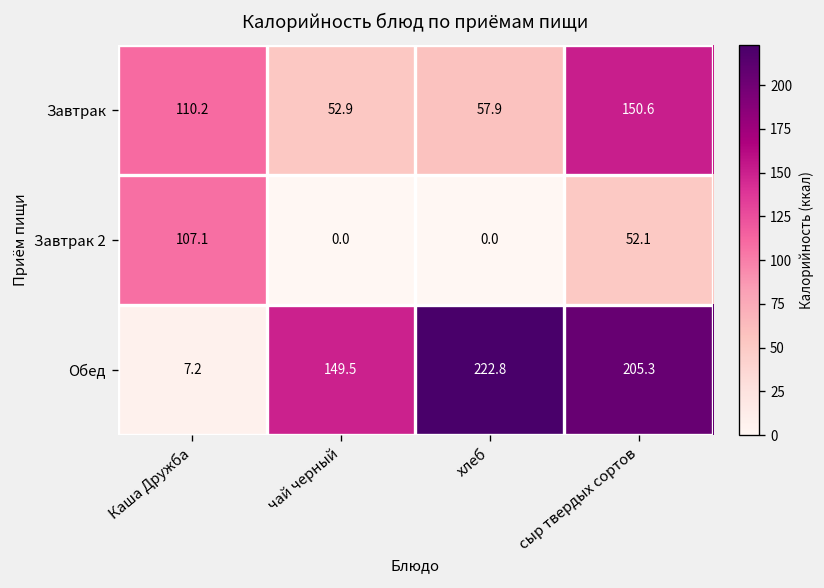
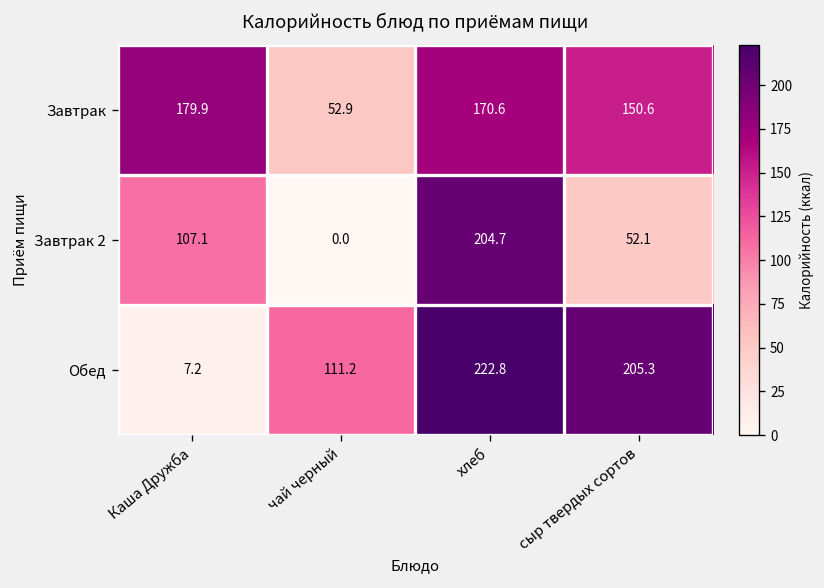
  {
    "Завтрак": {
-     "Каша Дружба": 110.2,
+     "Каша Дружба": 179.9,
      "чай черный": 52.9,
-     "хлеб": 57.9,
+     "хлеб": 170.6,
      "сыр твердых сортов": 150.6
    },
    "Завтрак 2": {
      "Каша Дружба": 107.1,
      "чай черный": 0.0,
-     "хлеб": 0.0,
+     "хлеб": 204.7,
      "сыр твердых сортов": 52.1
    },
    "Обед": {
      "Каша Дружба": 7.2,
-     "чай черный": 149.5,
+     "чай черный": 111.2,
      "хлеб": 222.8,
      "сыр твердых сортов": 205.3
    }
  }
